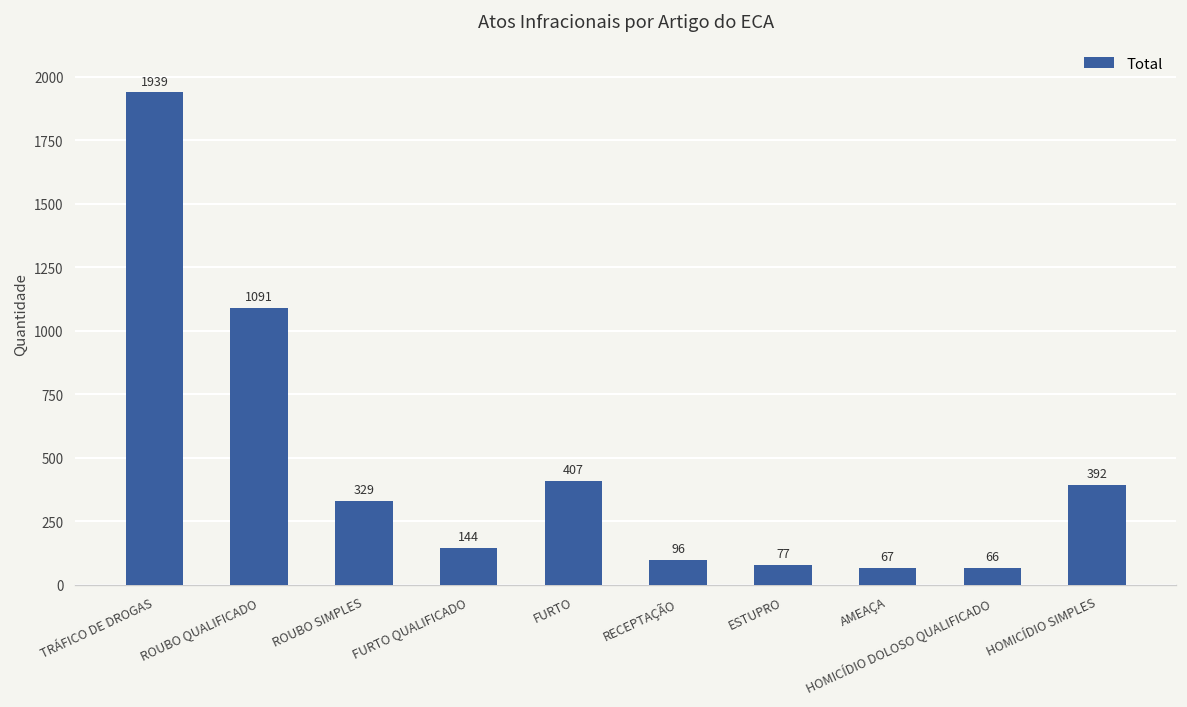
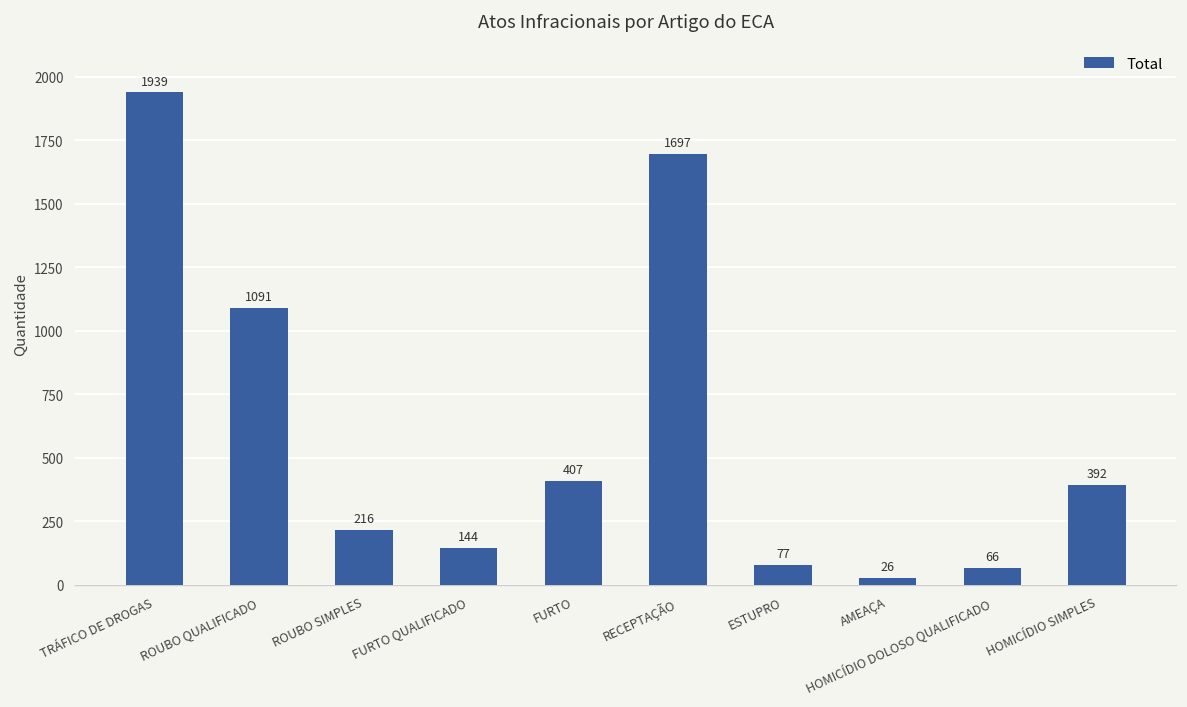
  {
    "TRÁFICO DE DROGAS": 1939,
    "ROUBO QUALIFICADO": 1091,
-   "ROUBO SIMPLES": 329,
+   "ROUBO SIMPLES": 216,
    "FURTO QUALIFICADO": 144,
    "FURTO": 407,
-   "RECEPTAÇÃO": 96,
+   "RECEPTAÇÃO": 1697,
    "ESTUPRO": 77,
-   "AMEAÇA": 67,
+   "AMEAÇA": 26,
    "HOMICÍDIO DOLOSO QUALIFICADO": 66,
    "HOMICÍDIO SIMPLES": 392
  }
